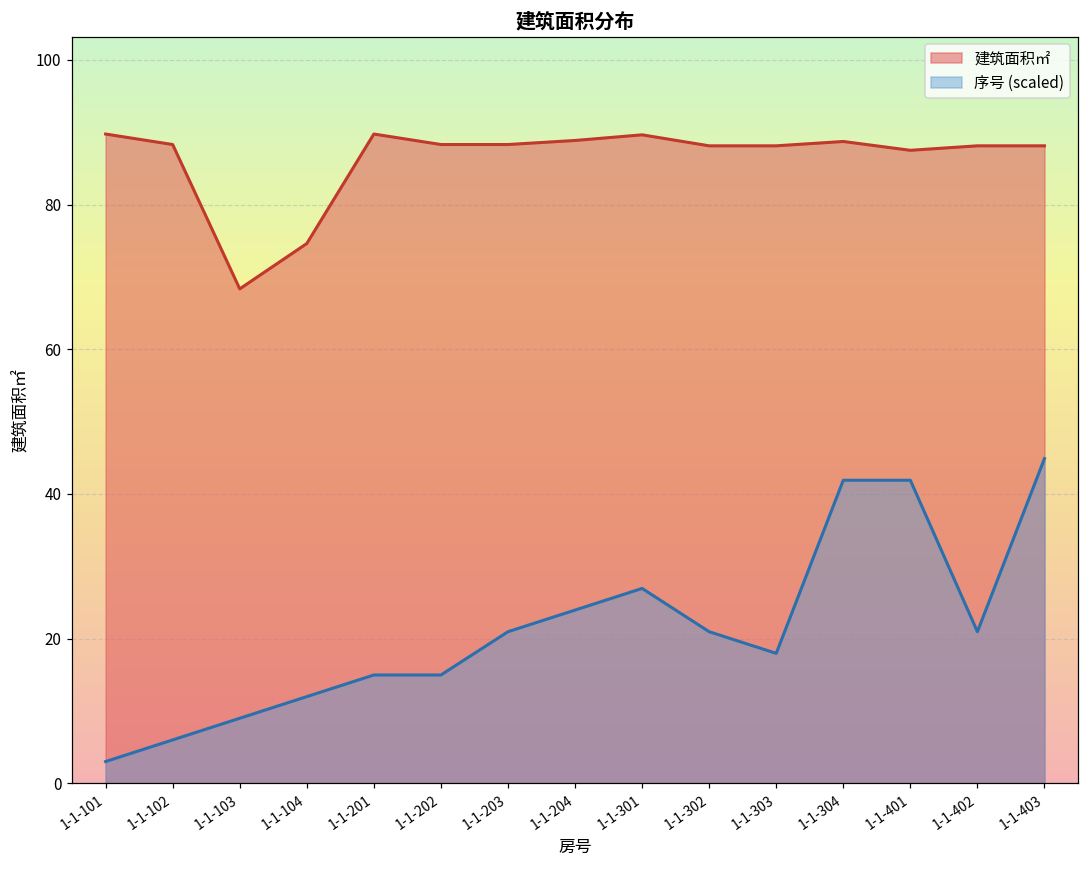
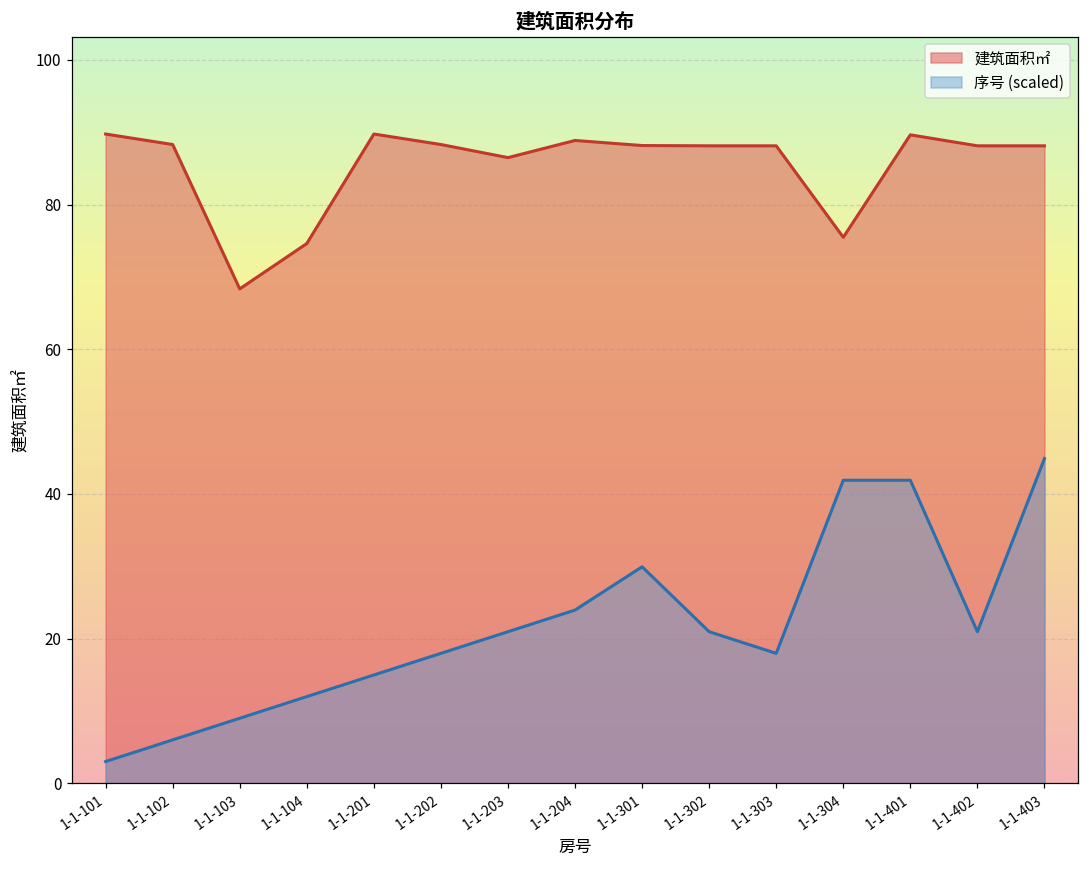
  {
    "建筑面积㎡": {
      "1-1-101": 90,
      "1-1-102": 88,
      "1-1-103": 68,
      "1-1-104": 75,
      "1-1-201": 90,
      "1-1-202": 88,
-     "1-1-203": 88,
+     "1-1-203": 87,
      "1-1-204": 89,
-     "1-1-301": 90,
+     "1-1-301": 88,
      "1-1-302": 88,
      "1-1-303": 88,
-     "1-1-304": 89,
-     "1-1-401": 88,
+     "1-1-304": 75,
+     "1-1-401": 90,
      "1-1-402": 88,
      "1-1-403": 88
    },
    "序号 (scaled)": {
      "1-1-101": 3,
      "1-1-102": 6,
      "1-1-103": 9,
      "1-1-104": 12,
      "1-1-201": 15,
-     "1-1-202": 15,
+     "1-1-202": 18,
      "1-1-203": 21,
      "1-1-204": 24,
-     "1-1-301": 27,
+     "1-1-301": 30,
      "1-1-302": 21,
      "1-1-303": 18,
      "1-1-304": 42,
      "1-1-401": 42,
      "1-1-402": 21,
      "1-1-403": 45
    }
  }
